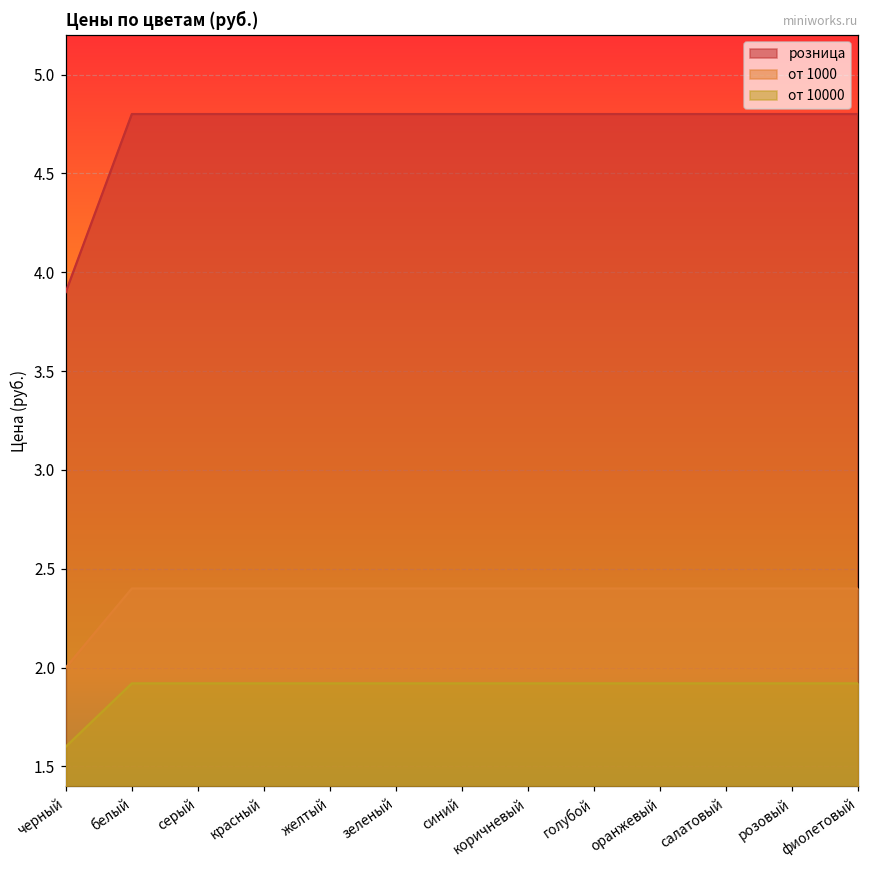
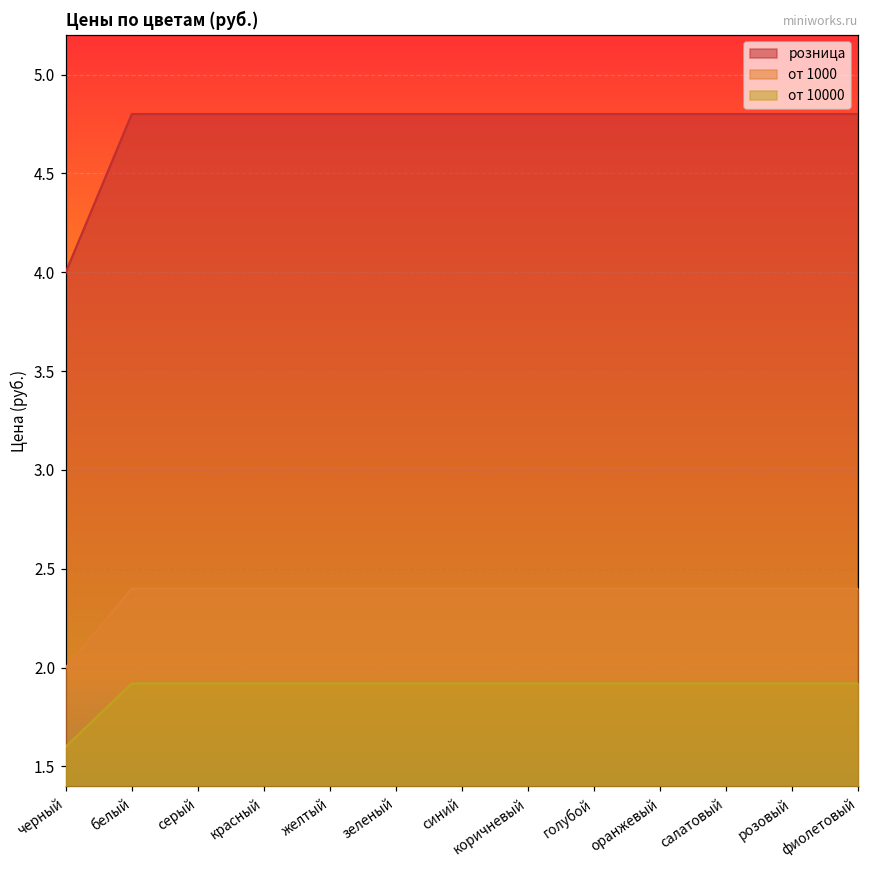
  {
    "розница": {
-     "черный": 3.9,
+     "черный": 4.0,
      "белый": 4.8,
      "серый": 4.8,
      "красный": 4.8,
      "желтый": 4.8,
      "зеленый": 4.8,
      "синий": 4.8,
      "коричневый": 4.8,
      "голубой": 4.8,
      "оранжевый": 4.8,
      "салатовый": 4.8,
      "розовый": 4.8,
      "фиолетовый": 4.8
    }
  }
